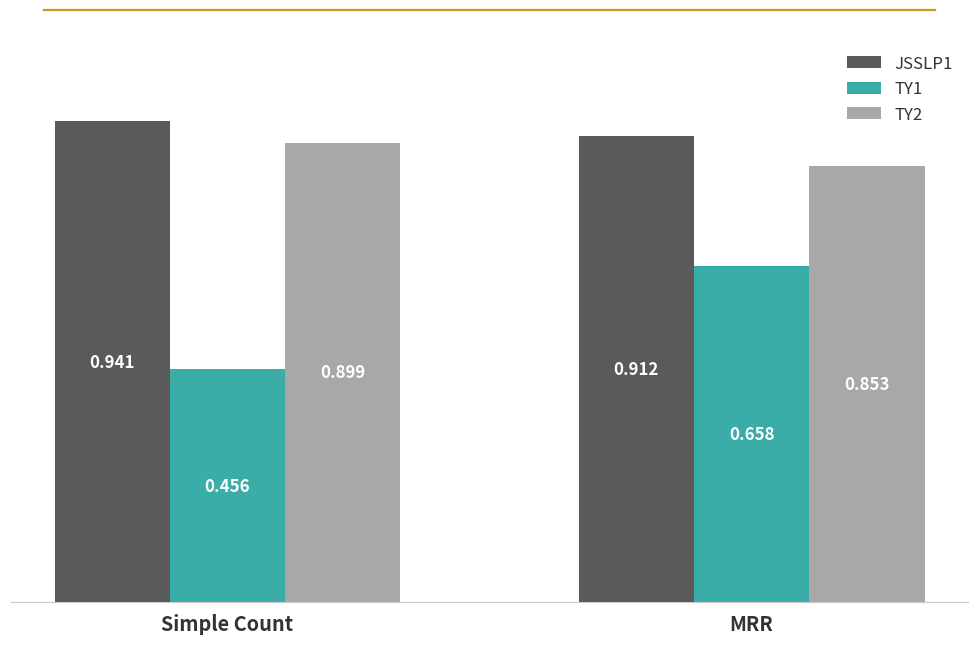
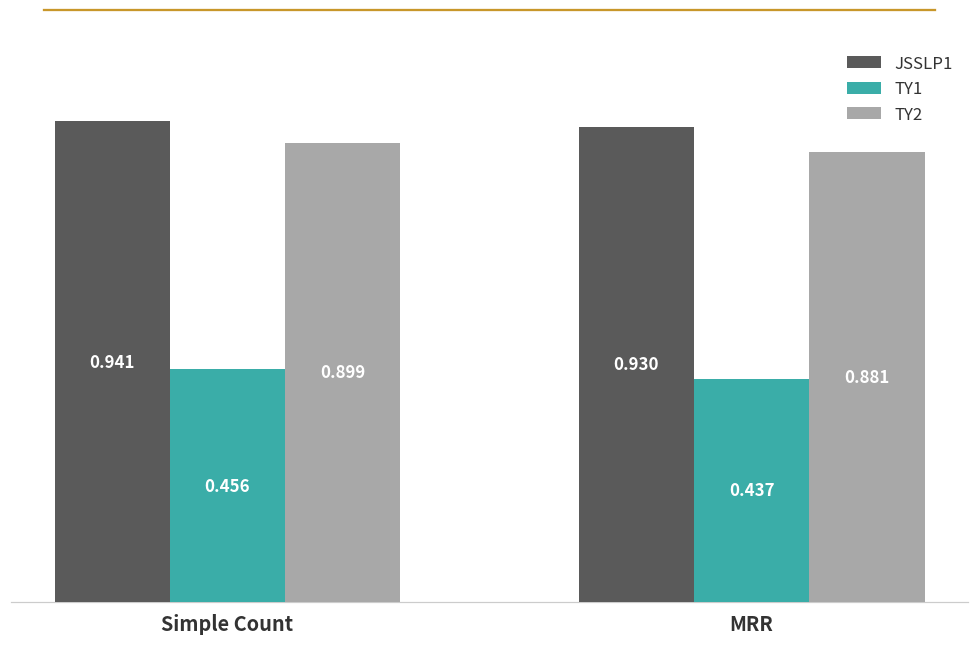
  {
    "JSSLP1": {
      "Simple Count": 0.941,
-     "MRR": 0.912
+     "MRR": 0.930
    },
    "TY1": {
      "Simple Count": 0.456,
-     "MRR": 0.658
+     "MRR": 0.437
    },
    "TY2": {
      "Simple Count": 0.899,
-     "MRR": 0.853
+     "MRR": 0.881
    }
  }
